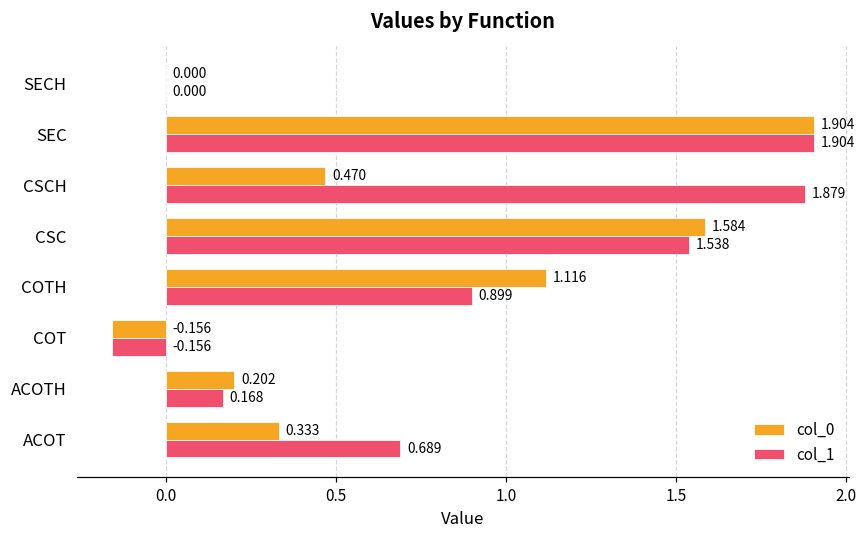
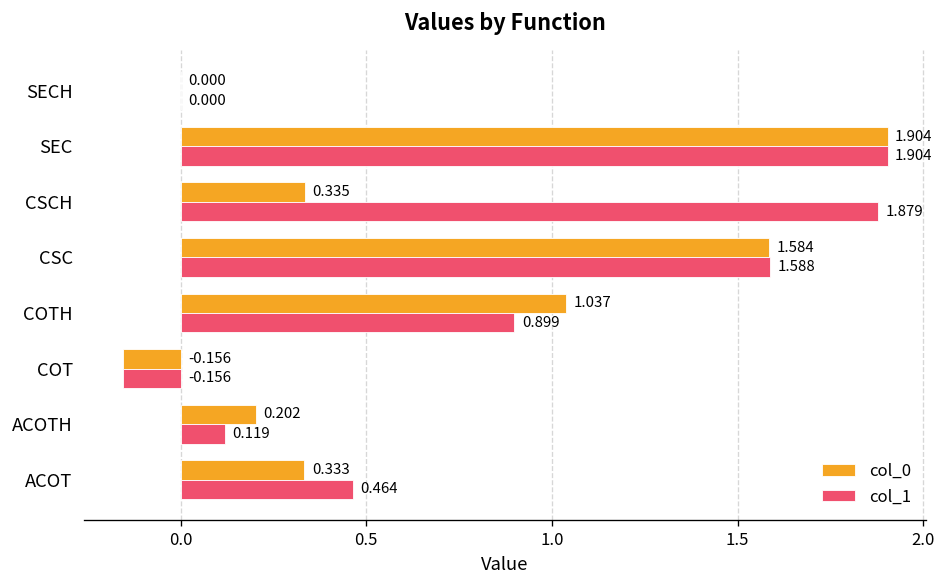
  {
    "col_0": {
      "SECH": 0.000,
      "SEC": 1.904,
-     "CSCH": 0.470,
+     "CSCH": 0.335,
      "CSC": 1.584,
-     "COTH": 1.116,
+     "COTH": 1.037,
      "ACOTH": 0.202,
      "ACOT": 0.333
    },
    "col_1": {
      "SECH": 0.000,
      "SEC": 1.904,
      "CSCH": 1.879,
-     "CSC": 1.538,
+     "CSC": 1.588,
      "COTH": 0.899,
-     "ACOTH": 0.168,
-     "ACOT": 0.689
+     "ACOTH": 0.119,
+     "ACOT": 0.464
    }
  }
